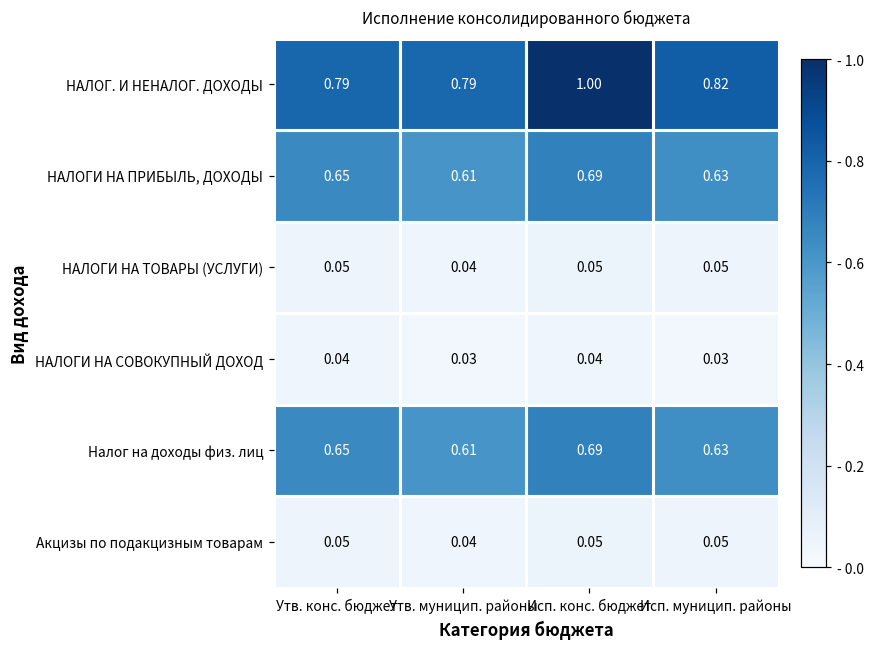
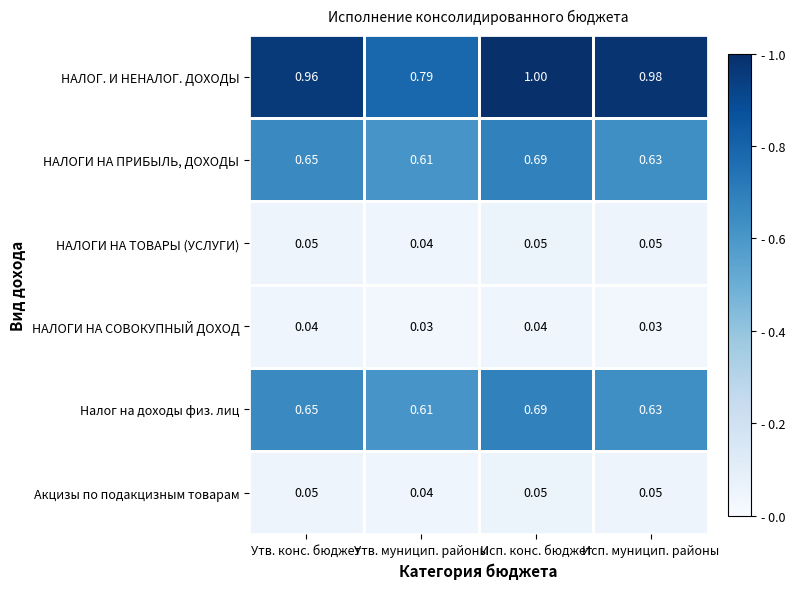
  {
    "НАЛОГ. И НЕНАЛОГ. ДОХОДЫ": {
-     "Утв. конс. бюджет": 0.79,
+     "Утв. конс. бюджет": 0.96,
      "Утв. муницип. районы": 0.79,
      "Исп. конс. бюджет": 1.00,
-     "Исп. муницип. районы": 0.82
+     "Исп. муницип. районы": 0.98
    },
    "НАЛОГИ НА ПРИБЫЛЬ, ДОХОДЫ": {
      "Утв. конс. бюджет": 0.65,
      "Утв. муницип. районы": 0.61,
      "Исп. конс. бюджет": 0.69,
      "Исп. муницип. районы": 0.63
    },
    "НАЛОГИ НА ТОВАРЫ (УСЛУГИ)": {
      "Утв. конс. бюджет": 0.05,
      "Утв. муницип. районы": 0.04,
      "Исп. конс. бюджет": 0.05,
      "Исп. муницип. районы": 0.05
    },
    "НАЛОГИ НА СОВОКУПНЫЙ ДОХОД": {
      "Утв. конс. бюджет": 0.04,
      "Утв. муницип. районы": 0.03,
      "Исп. конс. бюджет": 0.04,
      "Исп. муницип. районы": 0.03
    },
    "Налог на доходы физ. лиц": {
      "Утв. конс. бюджет": 0.65,
      "Утв. муницип. районы": 0.61,
      "Исп. конс. бюджет": 0.69,
      "Исп. муницип. районы": 0.63
    },
    "Акцизы по подакцизным товарам": {
      "Утв. конс. бюджет": 0.05,
      "Утв. муницип. районы": 0.04,
      "Исп. конс. бюджет": 0.05,
      "Исп. муницип. районы": 0.05
    }
  }
